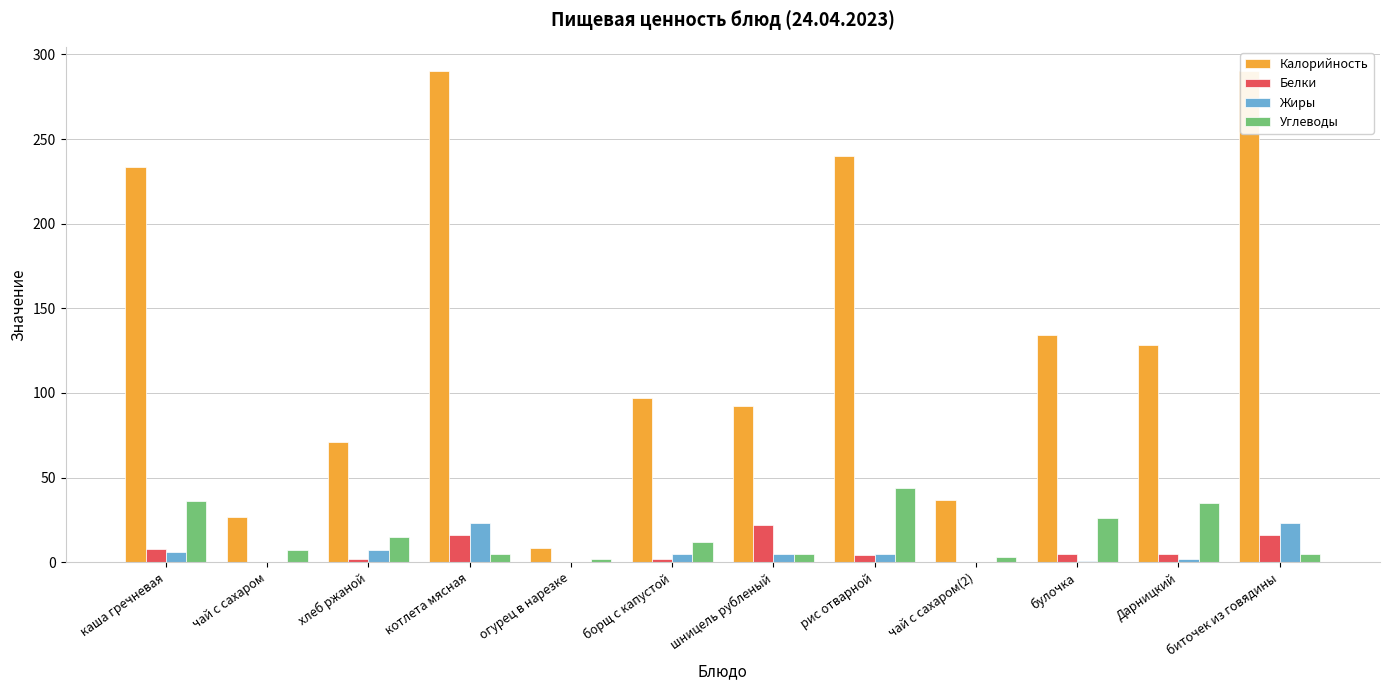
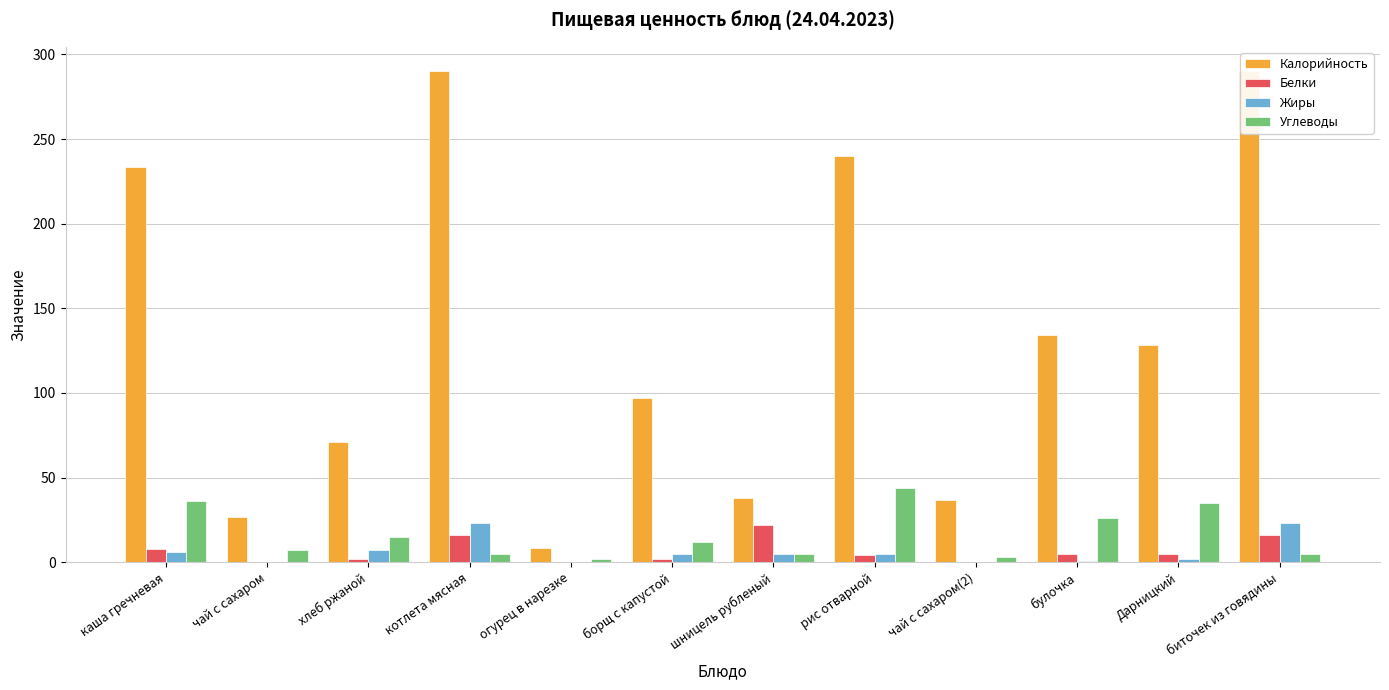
  {
    "Калорийность": {
      "каша гречневая": 234,
      "чай с сахаром": 27,
      "хлеб ржаной": 71,
      "котлета мясная": 290,
      "огурец в нарезке": 9,
      "борщ с капустой": 97,
-     "шницель рубленый": 92,
+     "шницель рубленый": 38,
      "рис отварной": 240,
      "чай с сахаром(2)": 37,
      "булочка": 134,
      "Дарницкий": 128
    },
    "Белки": {
      "каша гречневая": 8,
      "чай с сахаром": 0,
      "хлеб ржаной": 2,
      "котлета мясная": 16,
      "огурец в нарезке": 0,
      "борщ с капустой": 2,
      "шницель рубленый": 22,
      "рис отварной": 4,
      "чай с сахаром(2)": 0,
      "булочка": 5,
      "Дарницкий": 5,
      "биточек из говядины": 16
    },
    "Жиры": {
      "каша гречневая": 6,
      "чай с сахаром": 0,
      "хлеб ржаной": 7,
      "котлета мясная": 23,
      "огурец в нарезке": 0,
      "борщ с капустой": 5,
      "шницель рубленый": 5,
      "рис отварной": 5,
      "чай с сахаром(2)": 0,
      "Дарницкий": 2,
      "биточек из говядины": 23
    },
    "Углеводы": {
      "каша гречневая": 36,
      "чай с сахаром": 7,
      "хлеб ржаной": 15,
      "котлета мясная": 5,
      "огурец в нарезке": 2,
      "борщ с капустой": 12,
      "шницель рубленый": 5,
      "рис отварной": 44,
      "чай с сахаром(2)": 3,
      "булочка": 26,
      "Дарницкий": 35,
      "биточек из говядины": 5
    }
  }
